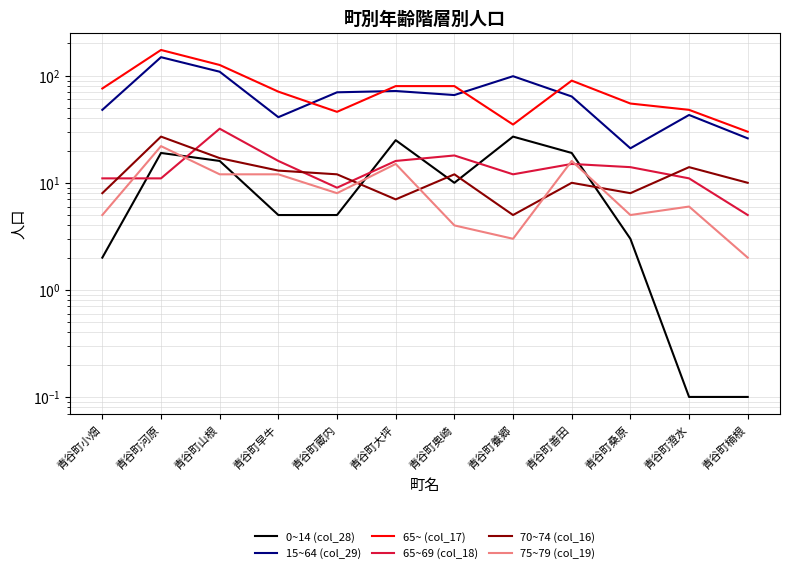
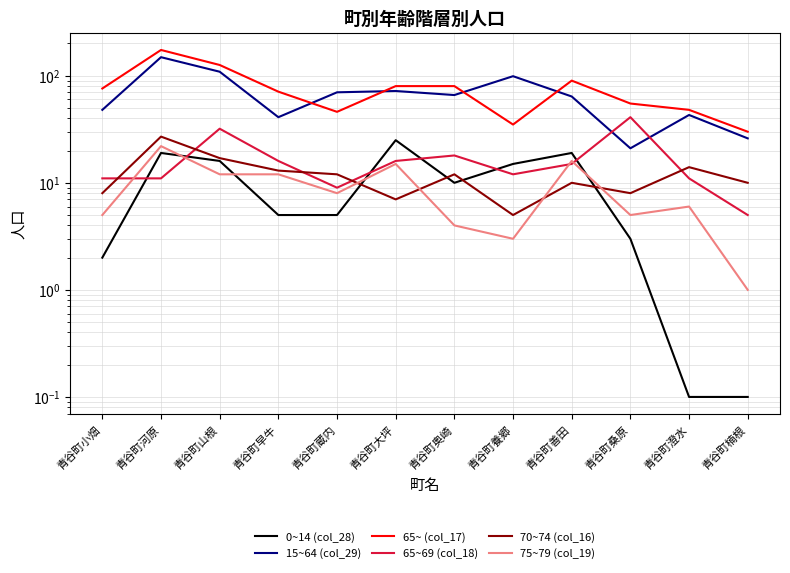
  {
    "0~14 (col_28)": {
      "青谷町小畑": 2,
      "青谷町河原": 19,
      "青谷町山根": 16,
      "青谷町早牛": 5,
      "青谷町蔵内": 5,
      "青谷町大坪": 25,
      "青谷町奥崎": 10,
-     "青谷町養郷": 27,
+     "青谷町養郷": 15,
      "青谷町善田": 19,
      "青谷町桑原": 3,
      "青谷町澄水": 0.10,
      "青谷町楠根": 0.10
    },
    "15~64 (col_29)": {
      "青谷町小畑": 50,
      "青谷町河原": 150,
      "青谷町山根": 110,
      "青谷町早牛": 41,
      "青谷町蔵内": 70,
      "青谷町大坪": 70,
      "青谷町奥崎": 70,
      "青谷町養郷": 100,
      "青谷町善田": 60,
      "青谷町桑原": 21,
      "青谷町澄水": 43,
      "青谷町楠根": 26
    },
    "65~ (col_17)": {
      "青谷町小畑": 80,
      "青谷町河原": 170,
      "青谷町山根": 130,
      "青谷町早牛": 70,
      "青谷町蔵内": 46,
      "青谷町大坪": 80,
      "青谷町奥崎": 80,
      "青谷町養郷": 35,
      "青谷町善田": 90,
      "青谷町桑原": 60,
      "青谷町澄水": 50,
      "青谷町楠根": 30
    },
    "65~69 (col_18)": {
      "青谷町小畑": 11,
      "青谷町河原": 11,
      "青谷町山根": 32,
      "青谷町早牛": 16,
      "青谷町蔵内": 9,
      "青谷町大坪": 16,
      "青谷町奥崎": 18,
      "青谷町養郷": 12,
      "青谷町善田": 15,
-     "青谷町桑原": 14,
+     "青谷町桑原": 41,
      "青谷町澄水": 11,
      "青谷町楠根": 5
    },
    "70~74 (col_16)": {
      "青谷町小畑": 8,
      "青谷町河原": 27,
      "青谷町山根": 17,
      "青谷町早牛": 13,
      "青谷町蔵内": 12,
      "青谷町大坪": 7,
      "青谷町奥崎": 12,
      "青谷町養郷": 5,
      "青谷町善田": 10,
      "青谷町桑原": 8,
      "青谷町澄水": 14,
      "青谷町楠根": 10
    },
    "75~79 (col_19)": {
      "青谷町小畑": 5,
      "青谷町河原": 22,
      "青谷町山根": 12,
      "青谷町早牛": 12,
      "青谷町蔵内": 8,
      "青谷町大坪": 15,
      "青谷町奥崎": 4,
      "青谷町養郷": 3,
      "青谷町善田": 16,
      "青谷町桑原": 5,
      "青谷町澄水": 6,
-     "青谷町楠根": 2
+     "青谷町楠根": 1
    }
  }
